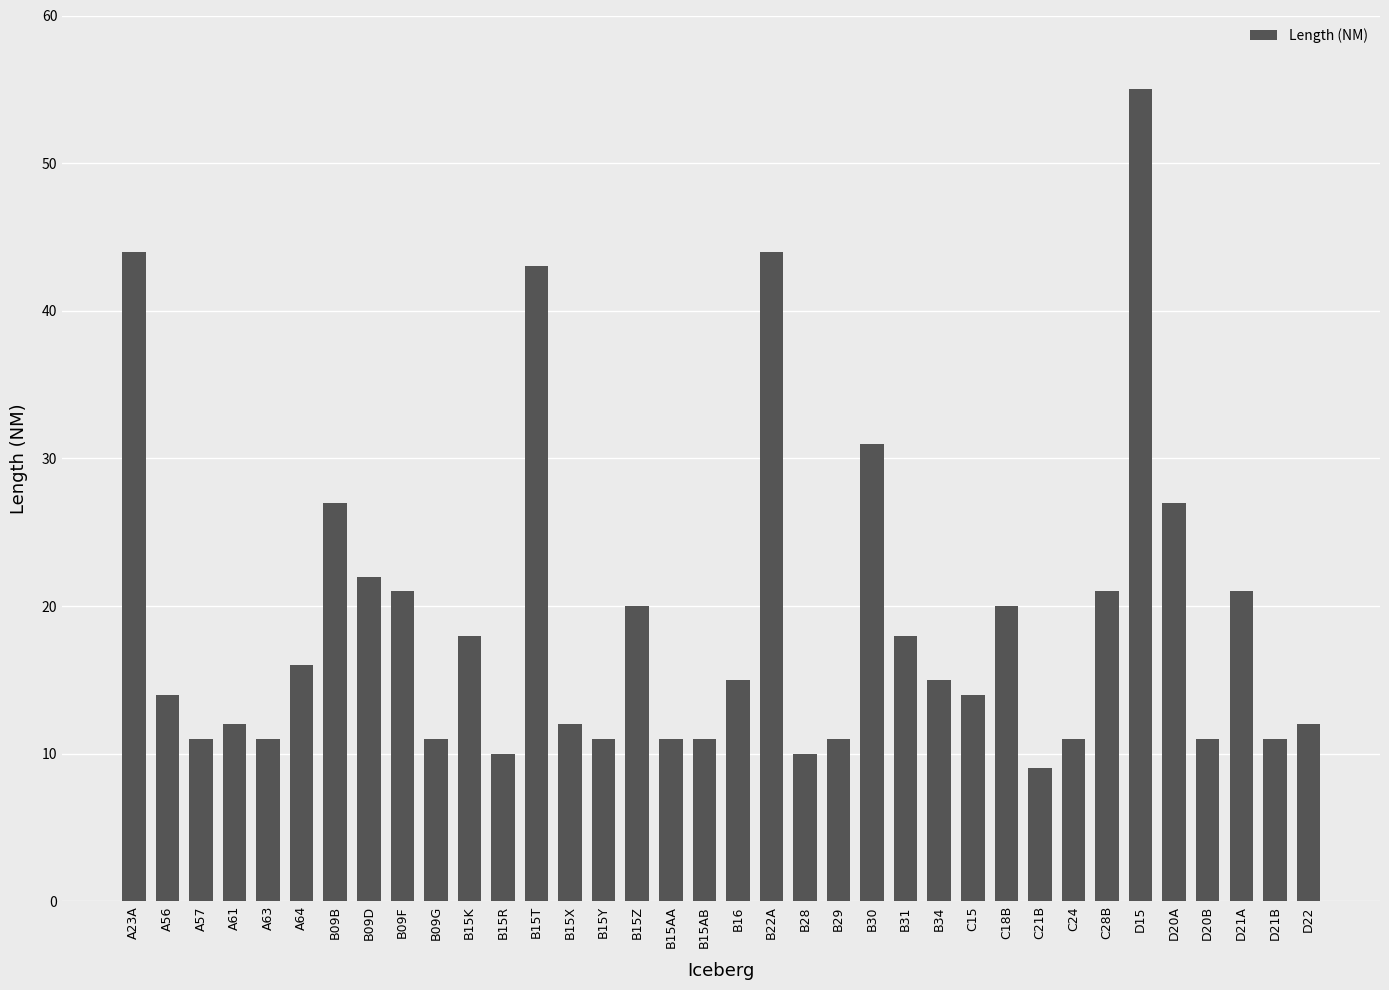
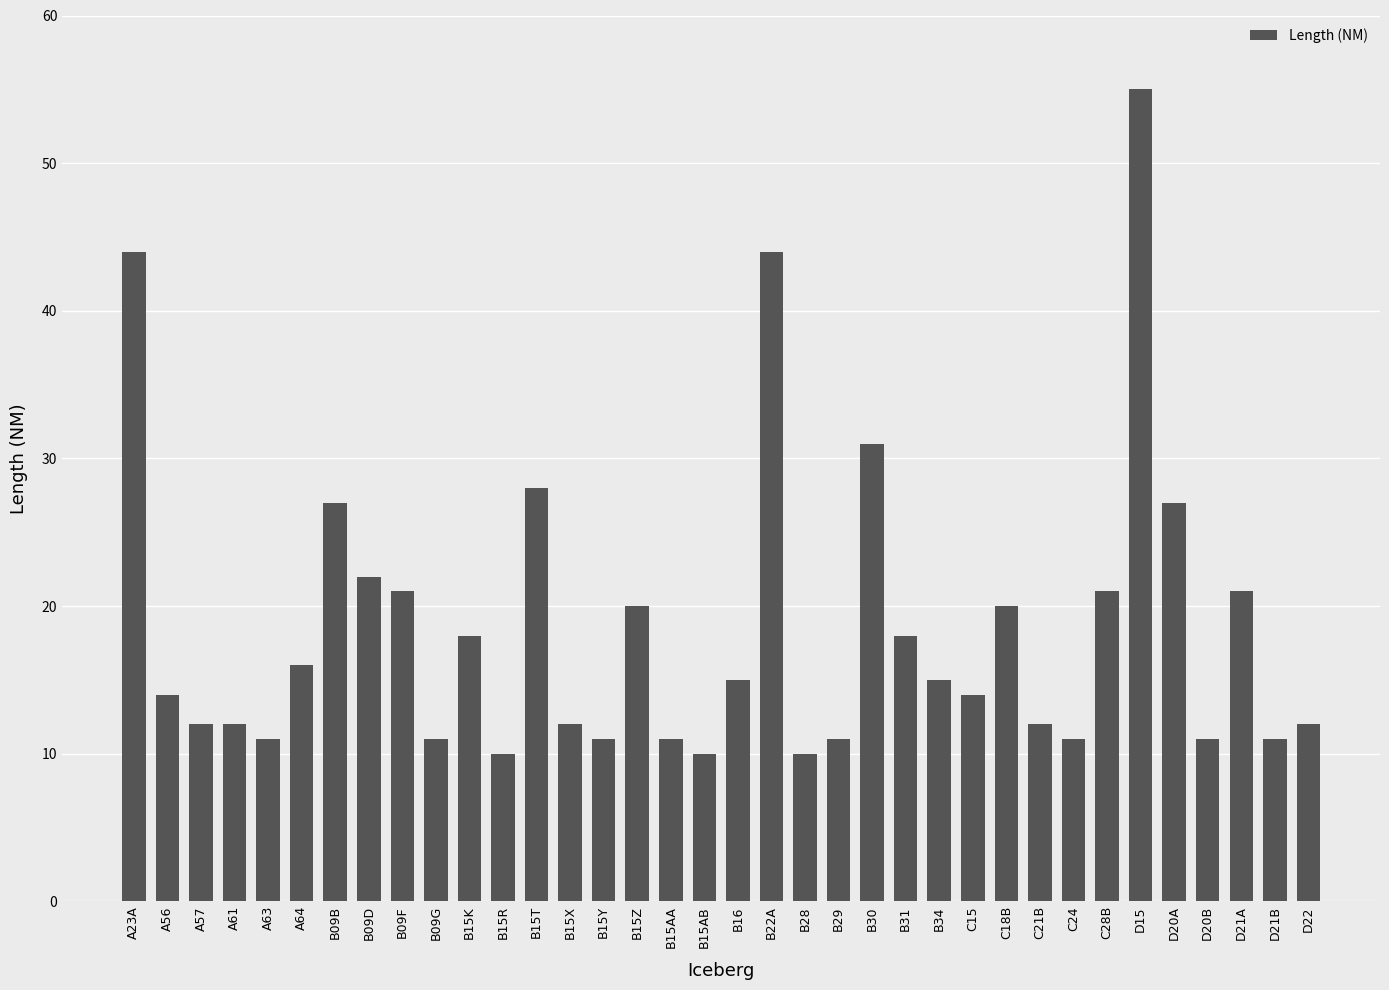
  {
    "A23A": 44,
    "A56": 14,
-   "A57": 11,
+   "A57": 12,
    "A61": 12,
    "A63": 11,
    "A64": 16,
    "B09B": 27,
    "B09D": 22,
    "B09F": 21,
    "B09G": 11,
    "B15K": 18,
    "B15R": 10,
-   "B15T": 43,
+   "B15T": 28,
    "B15X": 12,
    "B15Y": 11,
    "B15Z": 20,
    "B15AA": 11,
-   "B15AB": 11,
+   "B15AB": 10,
    "B16": 15,
    "B22A": 44,
    "B28": 10,
    "B29": 11,
    "B30": 31,
    "B31": 18,
    "B34": 15,
    "C15": 14,
    "C18B": 20,
-   "C21B": 9,
+   "C21B": 12,
    "C24": 11,
    "C28B": 21,
    "D15": 55,
    "D20A": 27,
    "D20B": 11,
    "D21A": 21,
    "D21B": 11,
    "D22": 12
  }
